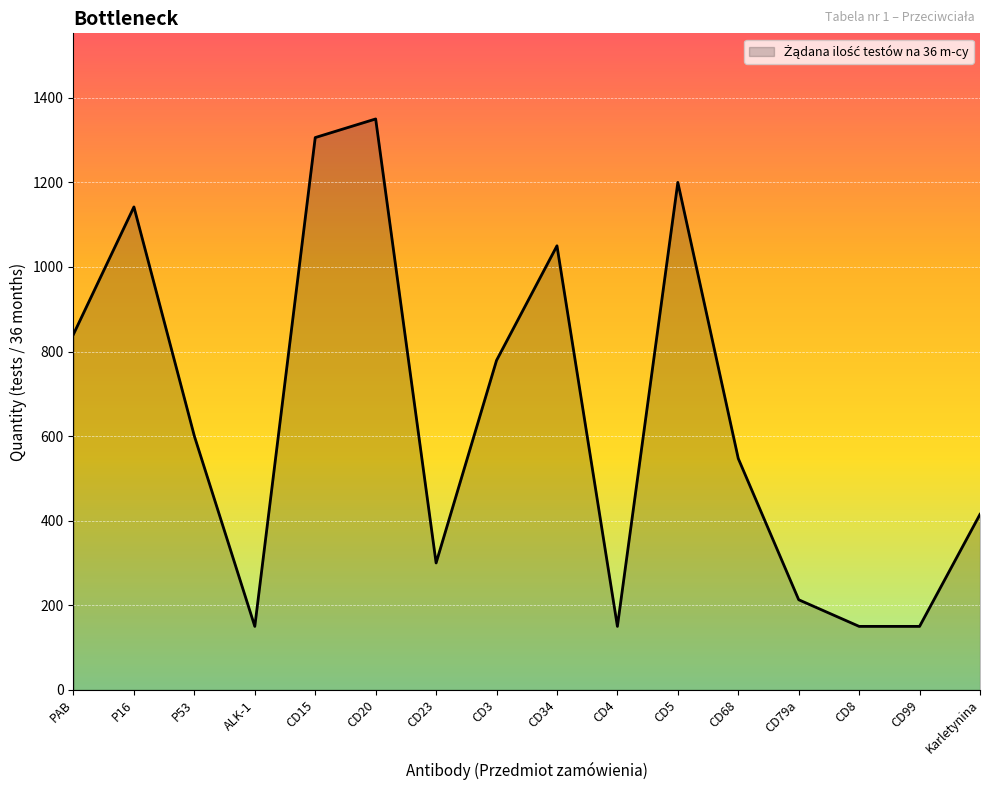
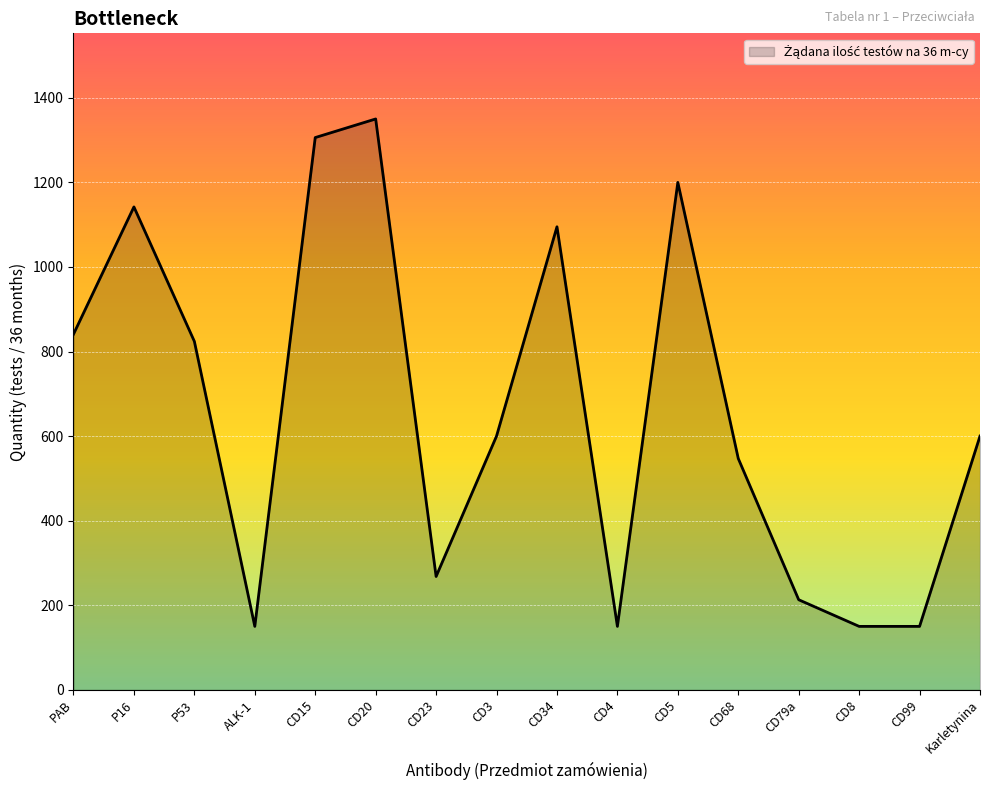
  {
    "PAB": 840,
    "P16": 1140,
-   "P53": 600,
+   "P53": 820,
    "ALK-1": 150,
    "CD15": 1310,
    "CD20": 1350,
-   "CD23": 300,
-   "CD3": 780,
-   "CD34": 1050,
+   "CD23": 270,
+   "CD3": 600,
+   "CD34": 1100,
    "CD4": 150,
    "CD5": 1200,
    "CD68": 550,
    "CD79a": 210,
    "CD8": 150,
    "CD99": 150,
-   "Karletynina": 420
+   "Karletynina": 600
  }
